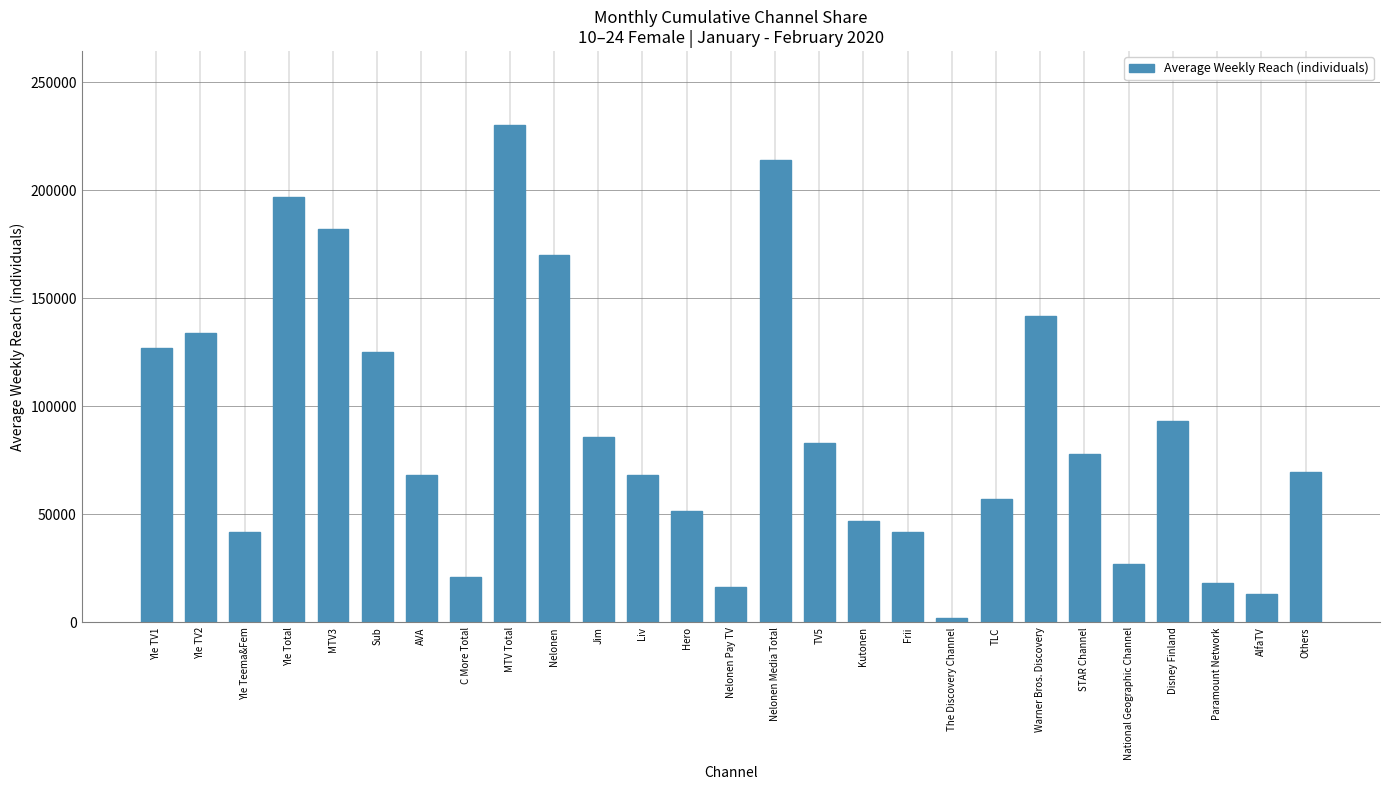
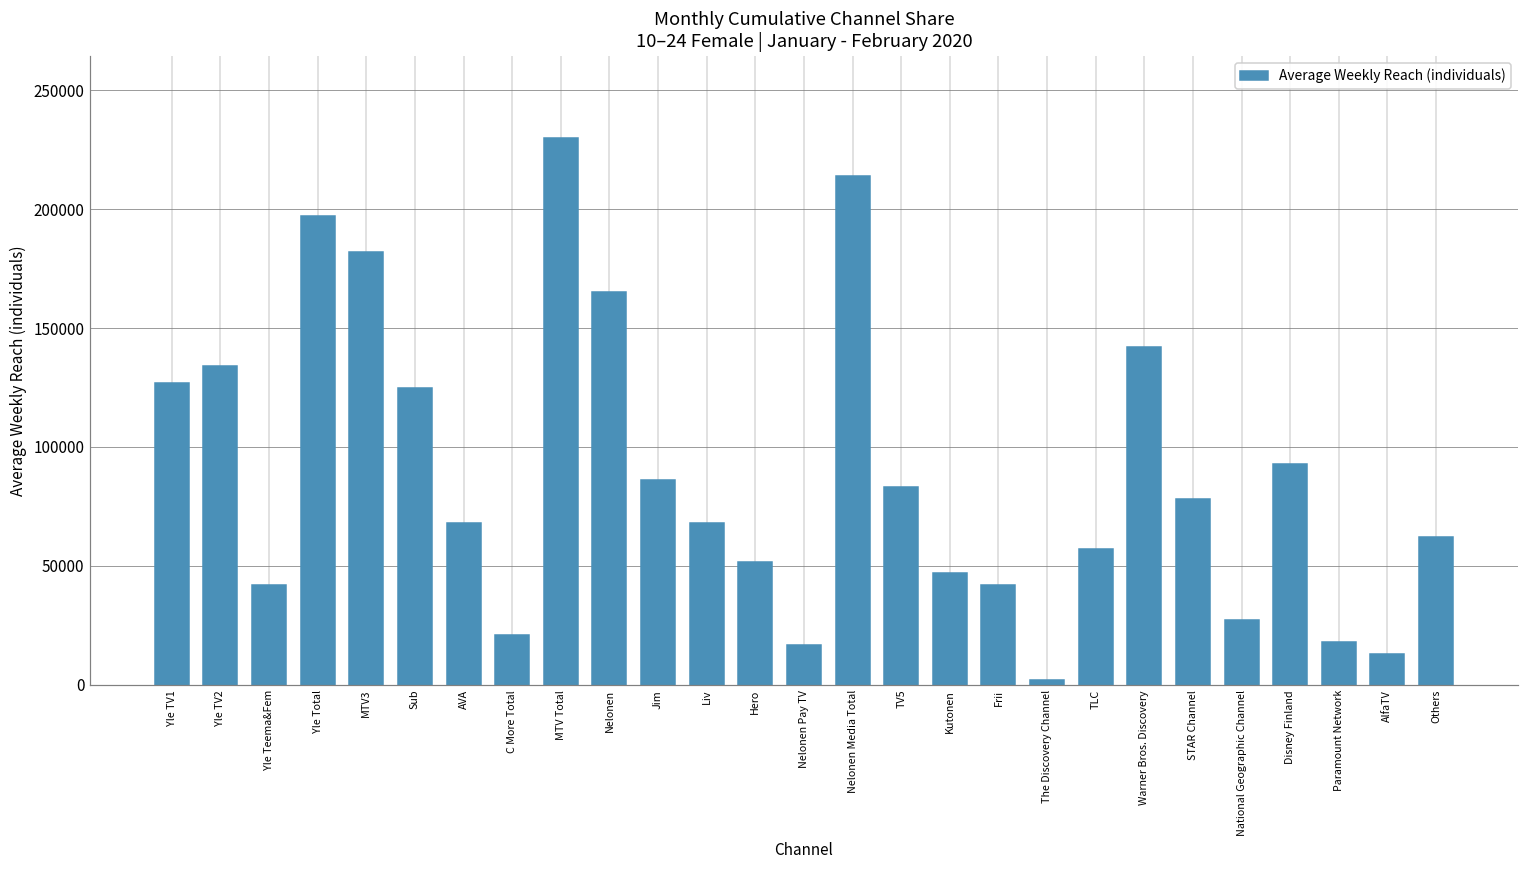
  {
    "Yle TV1": 127000,
    "Yle TV2": 134000,
    "Yle Teema&Fem": 42000,
    "Yle Total": 197000,
    "MTV3": 182000,
    "Sub": 125000,
    "AVA": 68000,
    "C More Total": 21000,
    "MTV Total": 230000,
-   "Nelonen": 170000,
+   "Nelonen": 165000,
    "Jim": 86000,
    "Liv": 68000,
    "Hero": 52000,
    "Nelonen Pay TV": 16000,
    "Nelonen Media Total": 214000,
    "TV5": 83000,
    "Kutonen": 47000,
    "Frii": 42000,
    "The Discovery Channel": 2000,
    "TLC": 57000,
    "Warner Bros. Discovery": 142000,
    "STAR Channel": 78000,
    "National Geographic Channel": 27000,
    "Disney Finland": 93000,
    "Paramount Network": 18000,
    "AlfaTV": 13000,
-   "Others": 70000
+   "Others": 62000
  }
